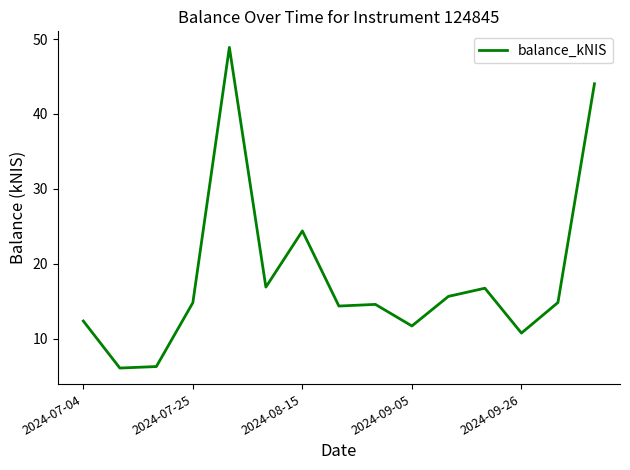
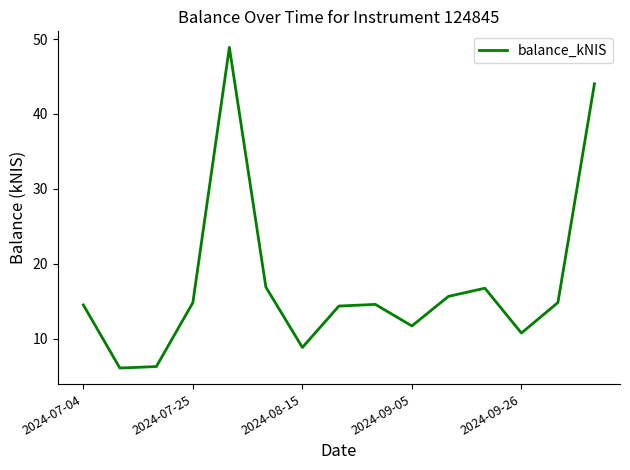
  {
-   "2024-07-04": 12,
+   "2024-07-04": 15,
    "2024-07-25": 15,
-   "2024-08-15": 24,
+   "2024-08-15": 9,
    "2024-09-05": 12,
    "2024-09-26": 11
  }
